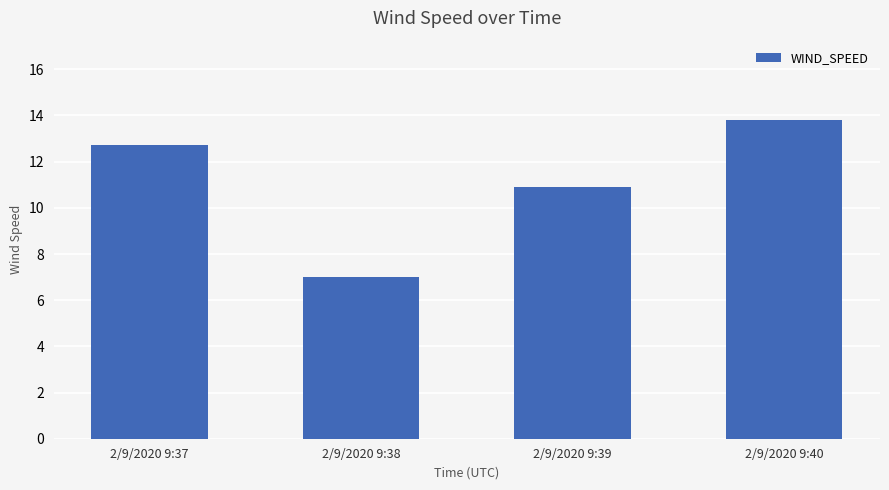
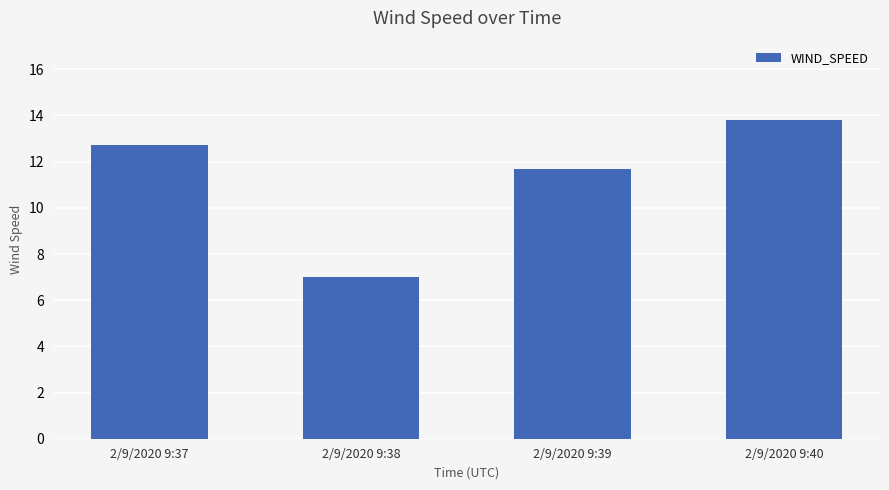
  {
    "2/9/2020 9:37": 12.7,
    "2/9/2020 9:38": 7.0,
-   "2/9/2020 9:39": 10.9,
+   "2/9/2020 9:39": 11.7,
    "2/9/2020 9:40": 13.8
  }
